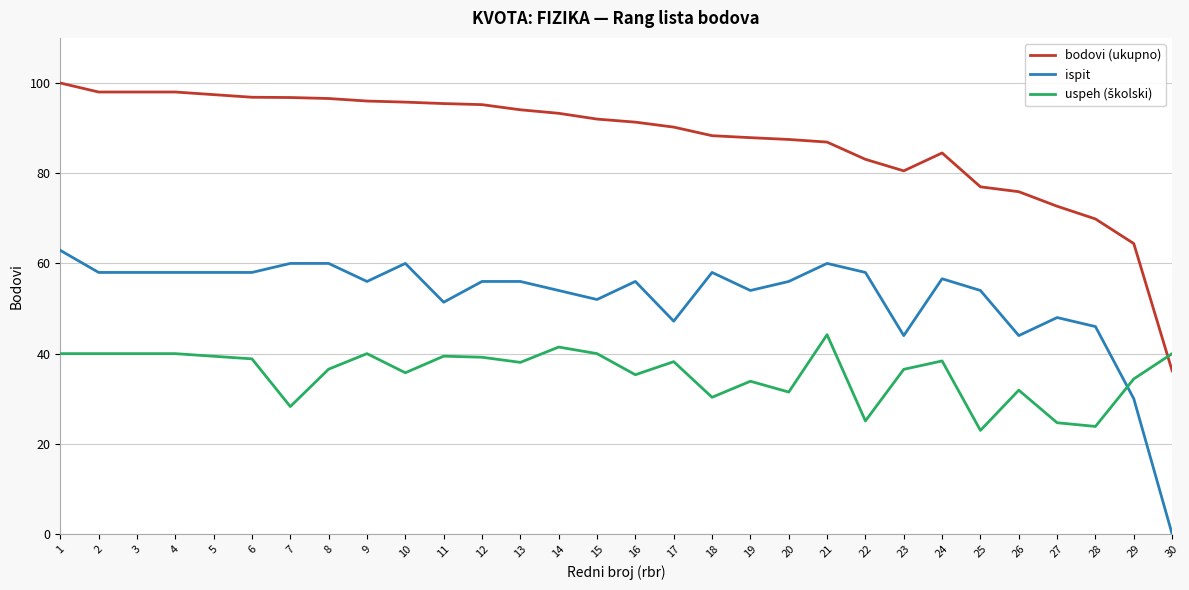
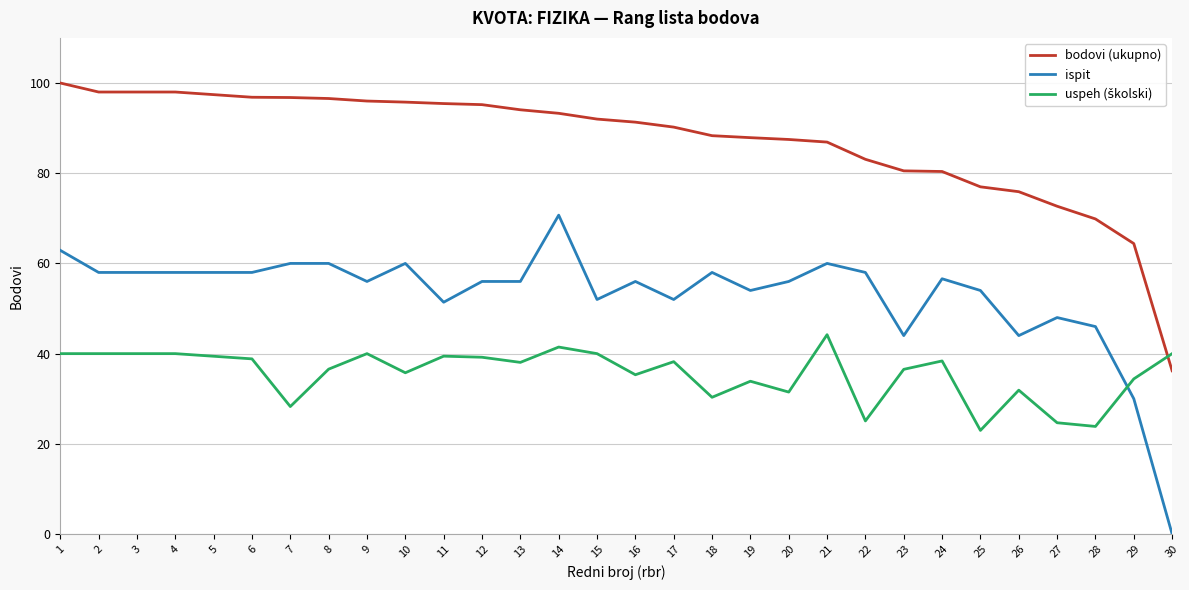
  {
    "bodovi (ukupno)": {
      "1": 100,
      "2": 98,
      "3": 98,
      "4": 98,
      "5": 97,
      "6": 97,
      "7": 97,
      "8": 97,
      "9": 96,
      "10": 96,
      "11": 95,
      "12": 95,
      "13": 94,
      "14": 93,
      "15": 92,
      "16": 91,
      "17": 90,
      "18": 88,
      "19": 88,
      "20": 87,
      "21": 87,
      "22": 83,
      "23": 81,
-     "24": 84,
+     "24": 80,
      "25": 77,
      "26": 76,
      "27": 73,
      "28": 70,
      "29": 64,
      "30": 36
    },
    "ispit": {
      "1": 63,
      "2": 58,
      "3": 58,
      "4": 58,
      "5": 58,
      "6": 58,
      "7": 60,
      "8": 60,
      "9": 56,
      "10": 60,
      "11": 51,
      "12": 56,
      "13": 56,
-     "14": 54,
+     "14": 71,
      "15": 52,
      "16": 56,
-     "17": 47,
+     "17": 52,
      "18": 58,
      "19": 54,
      "20": 56,
      "21": 60,
      "22": 58,
      "23": 44,
      "24": 57,
      "25": 54,
      "26": 44,
      "27": 48,
      "28": 46,
      "29": 30,
      "30": 0
    },
    "uspeh (školski)": {
      "1": 40,
      "2": 40,
      "3": 40,
      "4": 40,
      "5": 39,
      "6": 39,
      "7": 28,
      "8": 37,
      "9": 40,
      "10": 36,
      "11": 39,
      "12": 39,
      "13": 38,
      "14": 41,
      "15": 40,
      "16": 35,
      "17": 38,
      "18": 30,
      "19": 34,
      "20": 31,
      "21": 44,
      "22": 25,
      "23": 37,
      "24": 38,
      "25": 23,
      "26": 32,
      "27": 25,
      "28": 24,
      "29": 34,
      "30": 40
    }
  }
